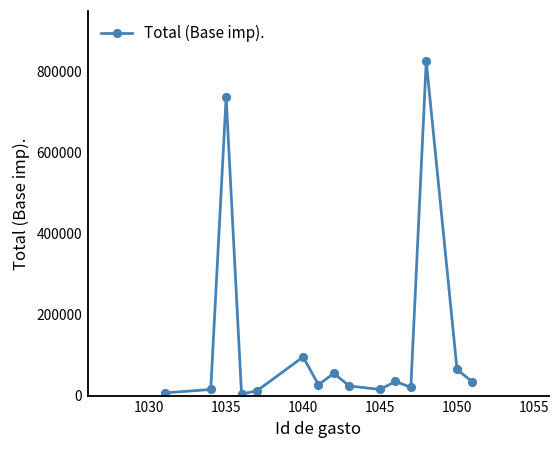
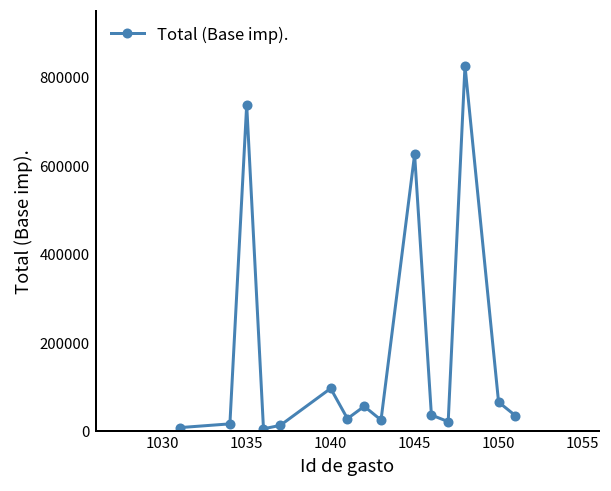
  {
    "1035": 740000,
    "1040": 100000,
-   "1045": 20000,
+   "1045": 620000,
    "1050": 60000
  }
